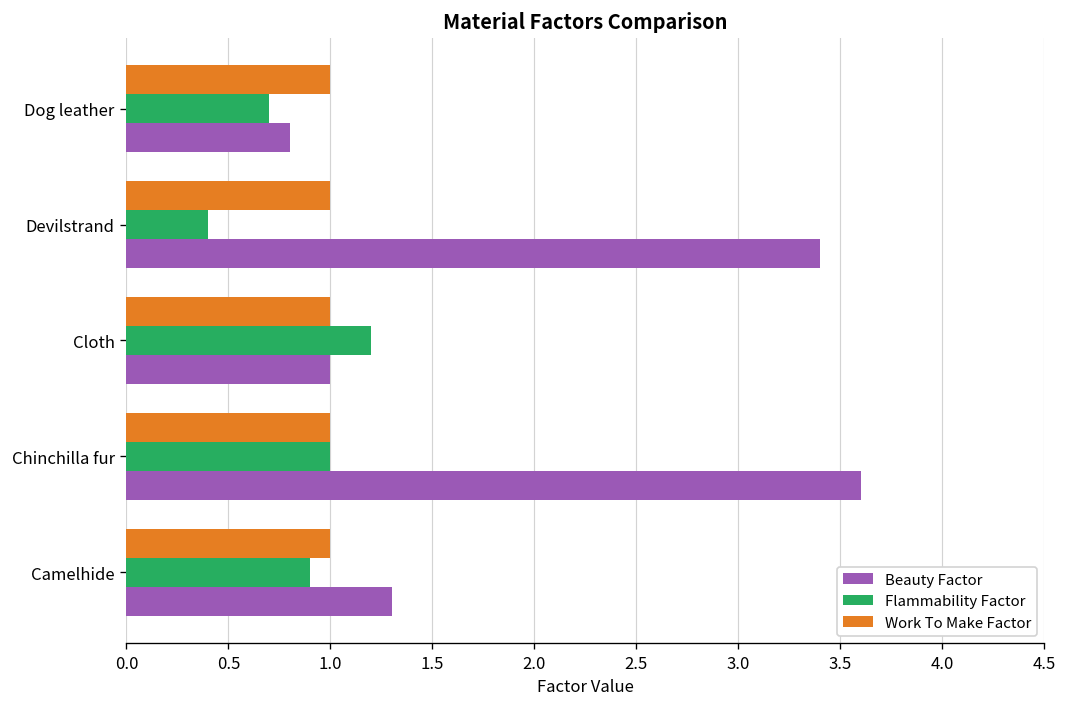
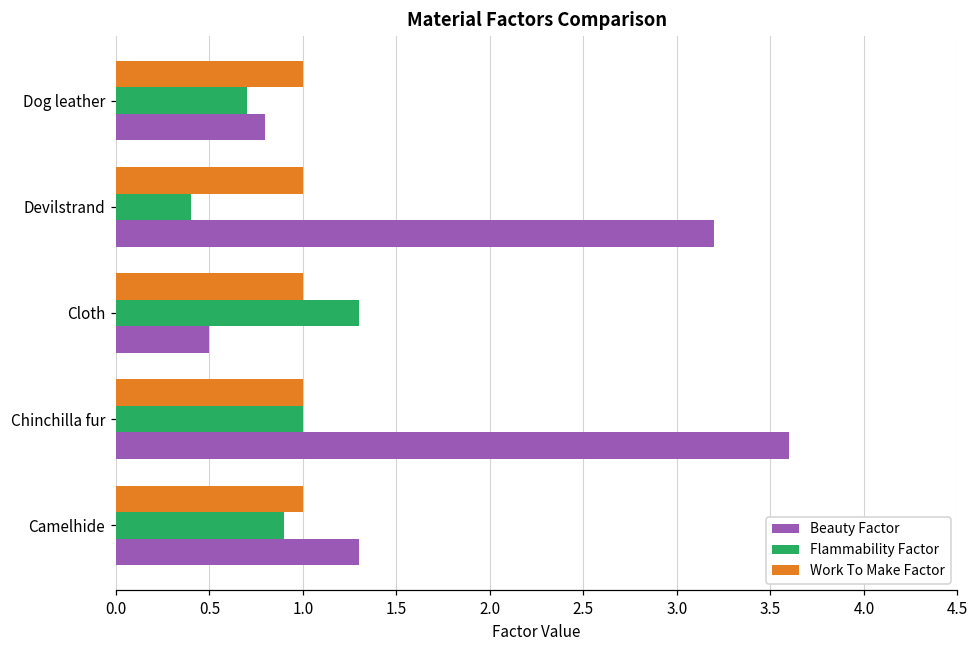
  {
    "Beauty Factor": {
      "Dog leather": 0.8,
-     "Devilstrand": 3.4,
-     "Cloth": 1.0,
+     "Devilstrand": 3.2,
+     "Cloth": 0.5,
      "Chinchilla fur": 3.6,
      "Camelhide": 1.3
    },
    "Flammability Factor": {
      "Dog leather": 0.7,
      "Devilstrand": 0.4,
-     "Cloth": 1.2,
+     "Cloth": 1.3,
      "Chinchilla fur": 1.0,
      "Camelhide": 0.9
    },
    "Work To Make Factor": {
      "Dog leather": 1.0,
      "Devilstrand": 1.0,
      "Cloth": 1.0,
      "Chinchilla fur": 1.0,
      "Camelhide": 1.0
    }
  }
